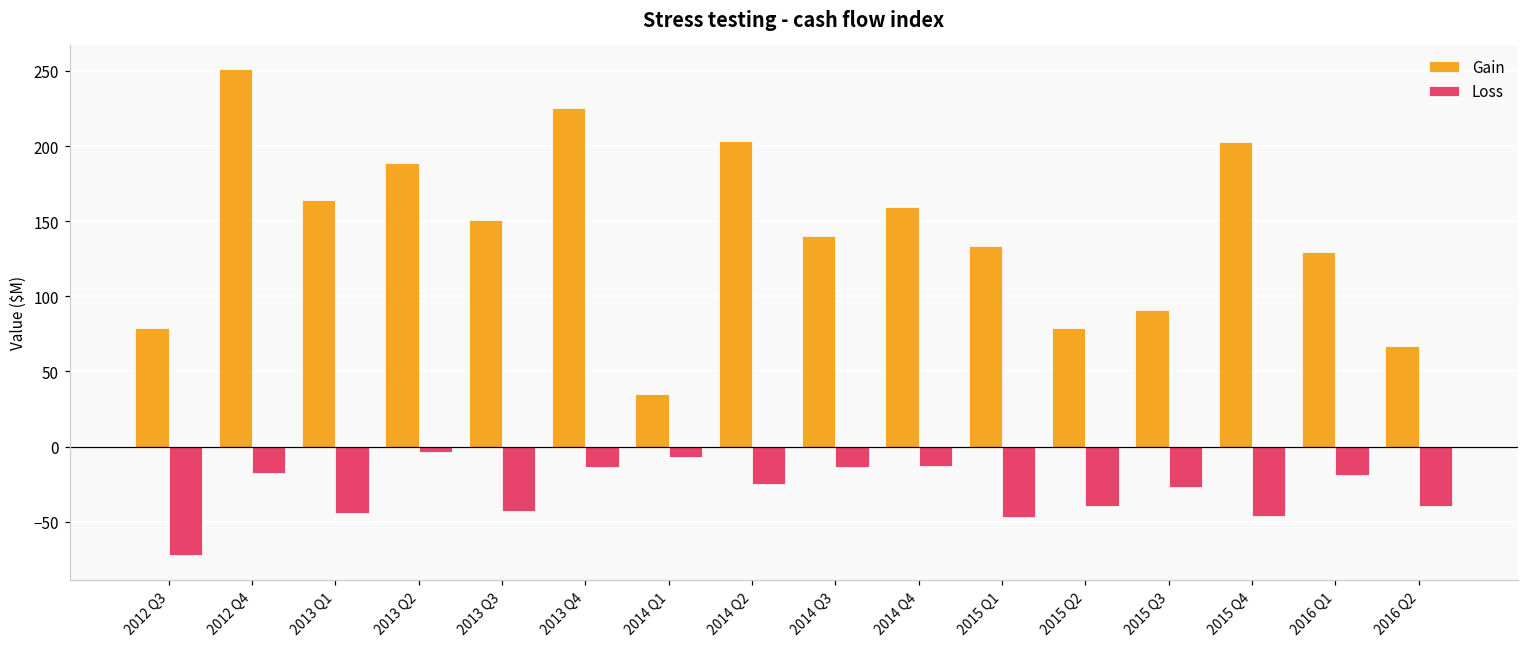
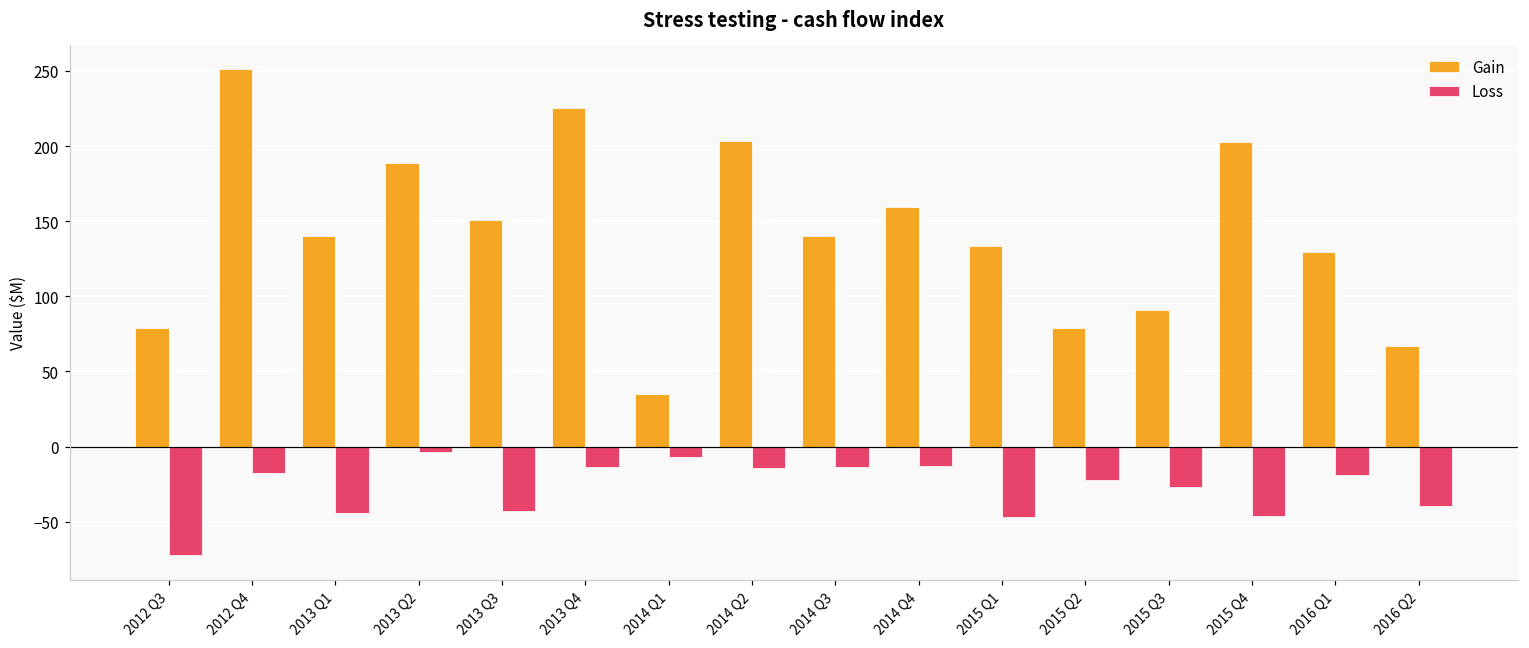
  {
    "Gain": {
      "2012 Q3": 79,
      "2012 Q4": 251,
-     "2013 Q1": 164,
+     "2013 Q1": 140,
      "2013 Q2": 189,
      "2013 Q3": 151,
      "2013 Q4": 225,
      "2014 Q1": 35,
      "2014 Q2": 203,
      "2014 Q3": 140,
      "2014 Q4": 160,
      "2015 Q1": 134,
      "2015 Q2": 79,
      "2015 Q3": 91,
      "2015 Q4": 203,
      "2016 Q1": 130,
      "2016 Q2": 67
    },
    "Loss": {
      "2012 Q3": -72,
      "2012 Q4": -17,
      "2013 Q1": -44,
      "2013 Q2": -3,
      "2013 Q3": -43,
      "2013 Q4": -14,
      "2014 Q1": -7,
-     "2014 Q2": -25,
+     "2014 Q2": -14,
      "2014 Q3": -13,
      "2014 Q4": -13,
      "2015 Q1": -47,
-     "2015 Q2": -40,
+     "2015 Q2": -23,
      "2015 Q3": -27,
      "2015 Q4": -46,
      "2016 Q1": -19,
      "2016 Q2": -40
    }
  }
